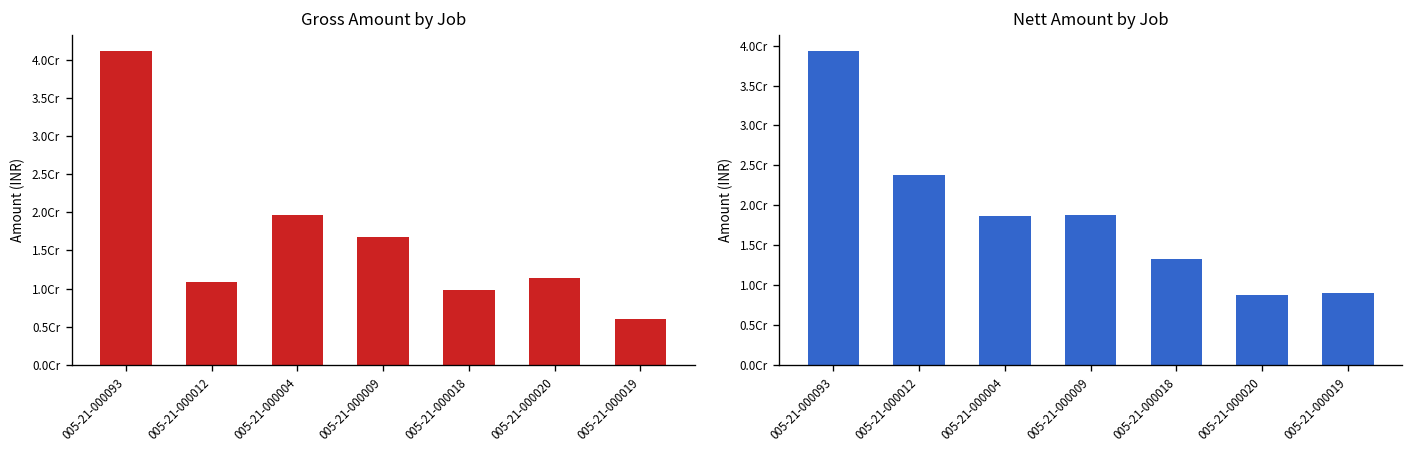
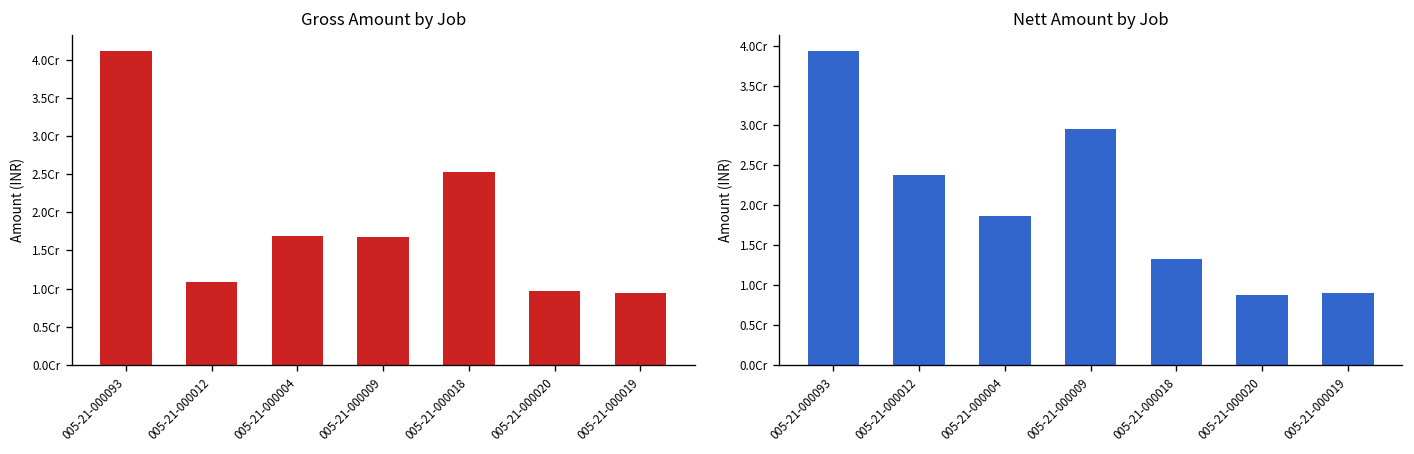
  {
    "Gross Amount by Job": {
      "005-21-000093": "4.1Cr",
      "005-21-000012": "1.1Cr",
-     "005-21-000004": "2.0Cr",
+     "005-21-000004": "1.7Cr",
      "005-21-000009": "1.7Cr",
-     "005-21-000018": "1.0Cr",
-     "005-21-000020": "1.1Cr",
-     "005-21-000019": "0.6Cr"
+     "005-21-000018": "2.5Cr",
+     "005-21-000020": "1.0Cr",
+     "005-21-000019": "0.9Cr"
    },
    "Nett Amount by Job": {
      "005-21-000093": "3.9Cr",
      "005-21-000012": "2.4Cr",
      "005-21-000004": "1.9Cr",
-     "005-21-000009": "1.9Cr",
+     "005-21-000009": "3.0Cr",
      "005-21-000018": "1.3Cr",
      "005-21-000020": "0.9Cr",
      "005-21-000019": "0.9Cr"
    }
  }
